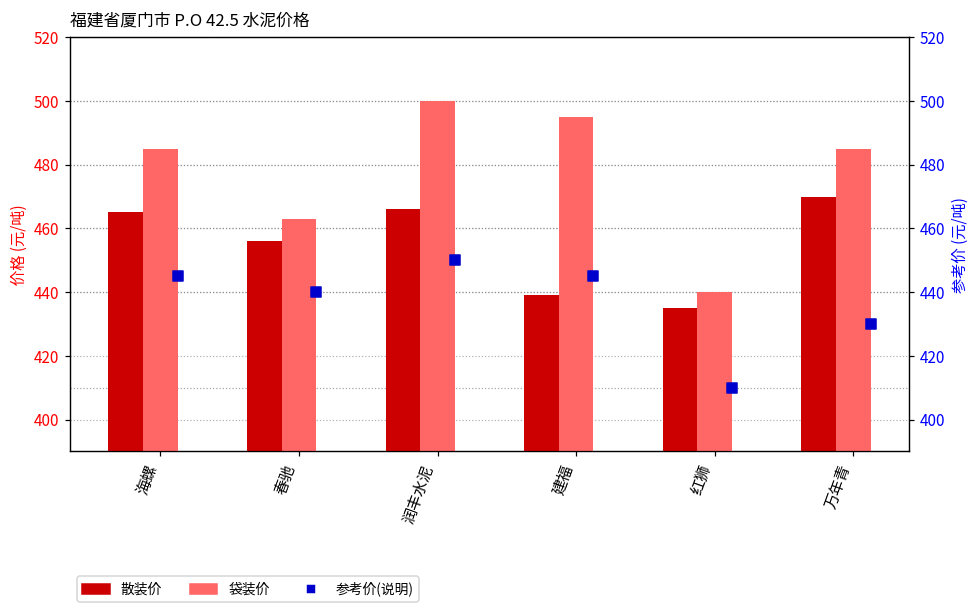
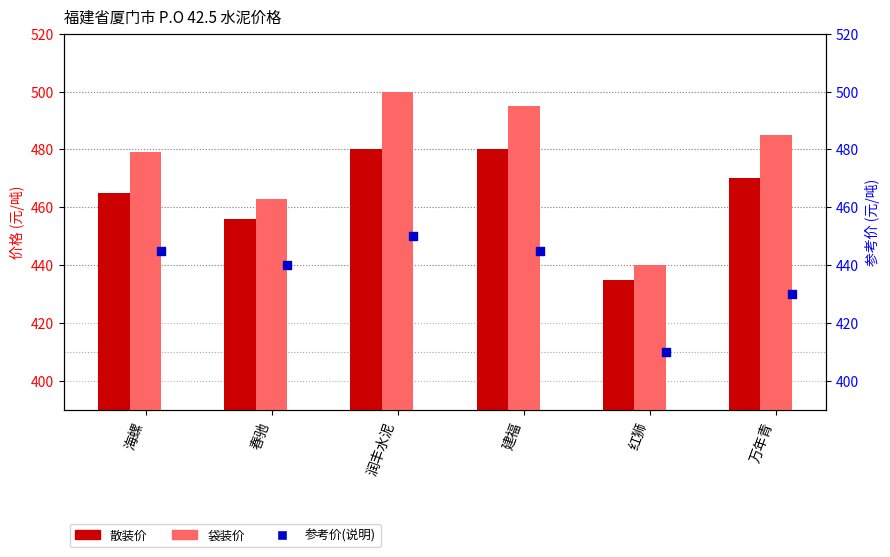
  {
    "散装价": {
      "海螺": 465,
      "春驰": 456,
-     "润丰水泥": 466,
-     "建福": 439,
+     "润丰水泥": 480,
+     "建福": 480,
      "红狮": 435,
      "万年青": 470
    },
    "袋装价": {
-     "海螺": 485,
+     "海螺": 479,
      "春驰": 463,
      "润丰水泥": 500,
      "建福": 495,
      "红狮": 440,
      "万年青": 485
    }
  }
